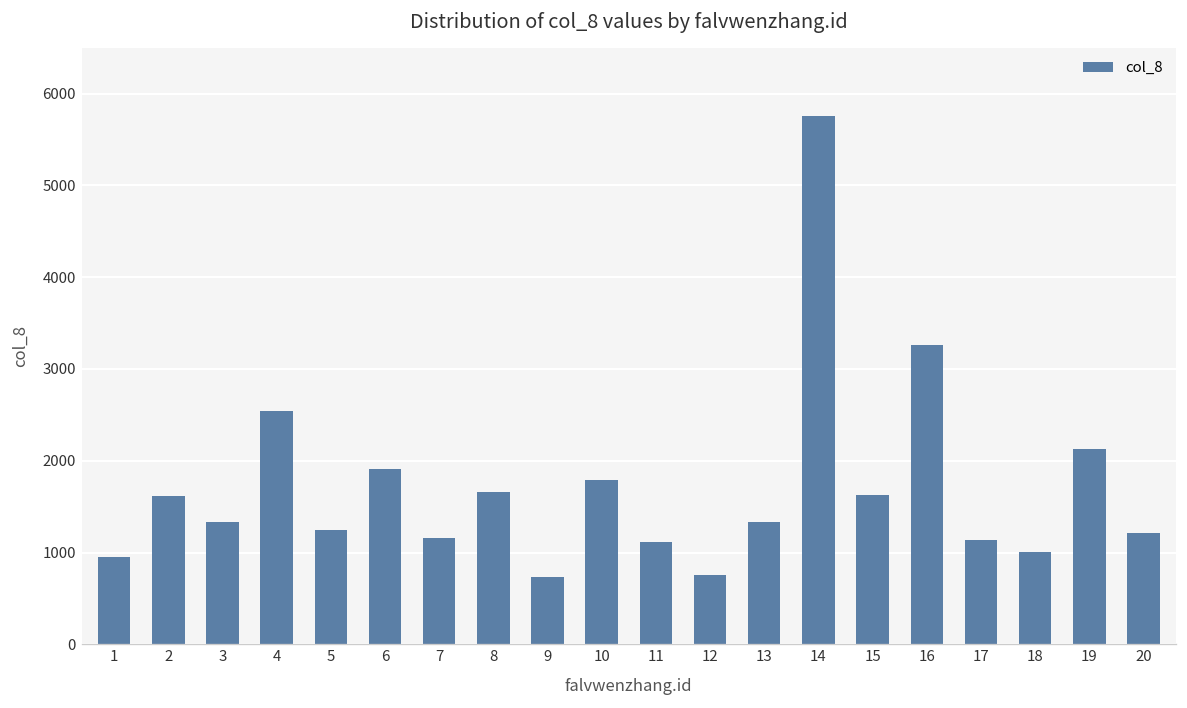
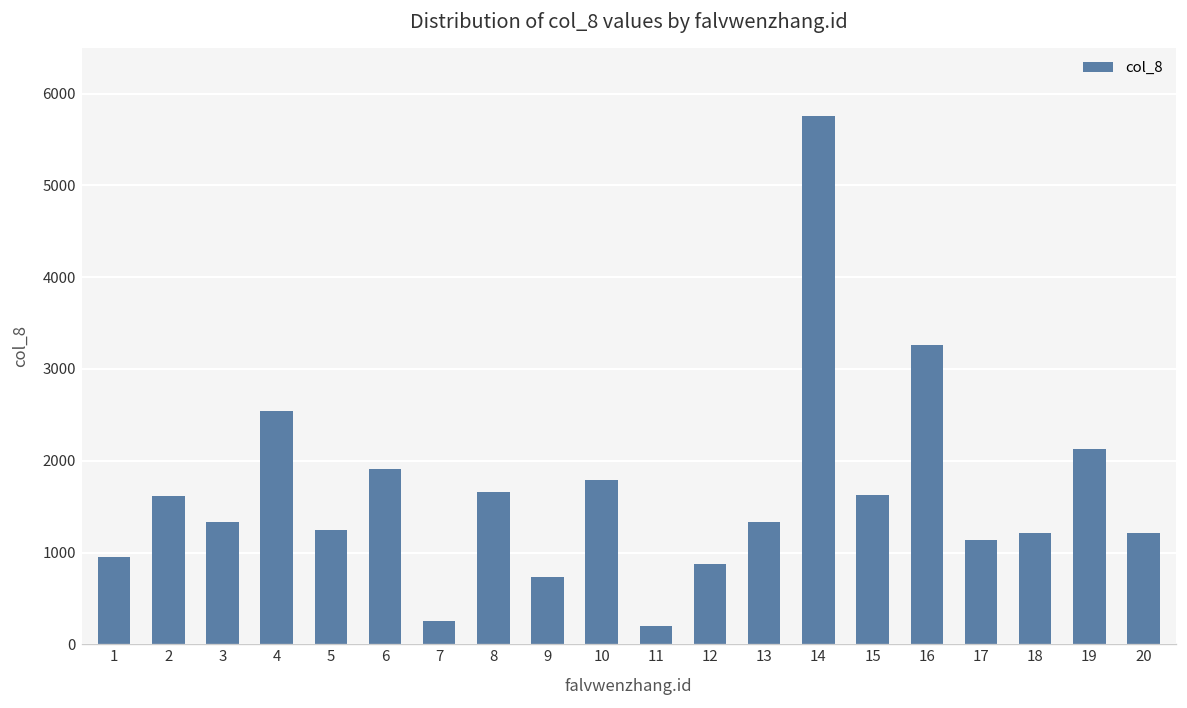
  {
    "1": 1000,
    "2": 1600,
    "3": 1300,
    "4": 2500,
    "5": 1200,
    "6": 1900,
-   "7": 1200,
+   "7": 300,
    "8": 1700,
    "9": 700,
    "10": 1800,
-   "11": 1100,
-   "12": 800,
+   "11": 200,
+   "12": 900,
    "13": 1300,
    "14": 5800,
    "15": 1600,
    "16": 3300,
    "17": 1100,
-   "18": 1000,
+   "18": 1200,
    "19": 2100,
    "20": 1200
  }
